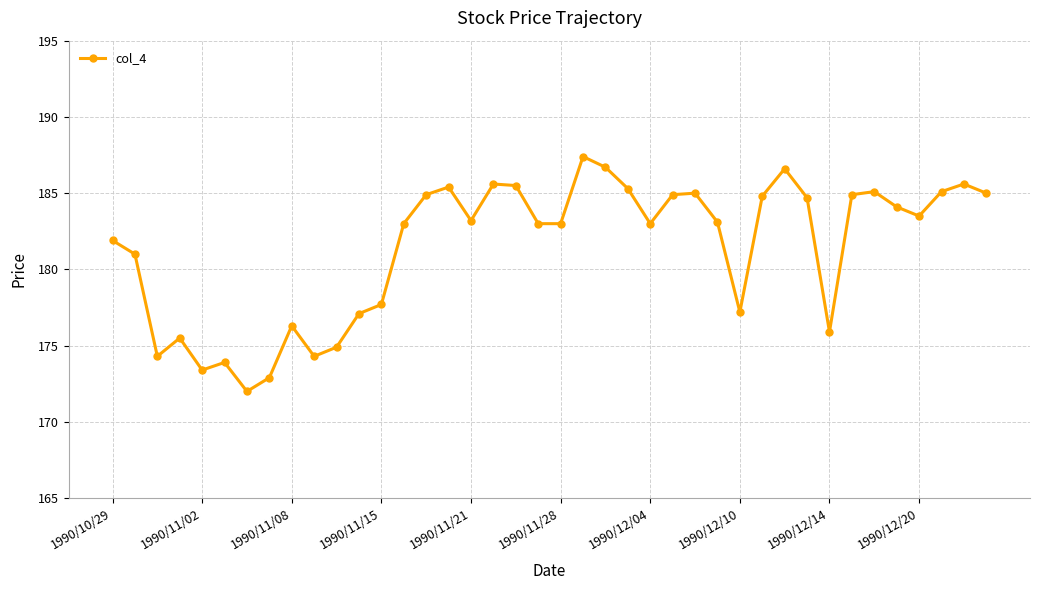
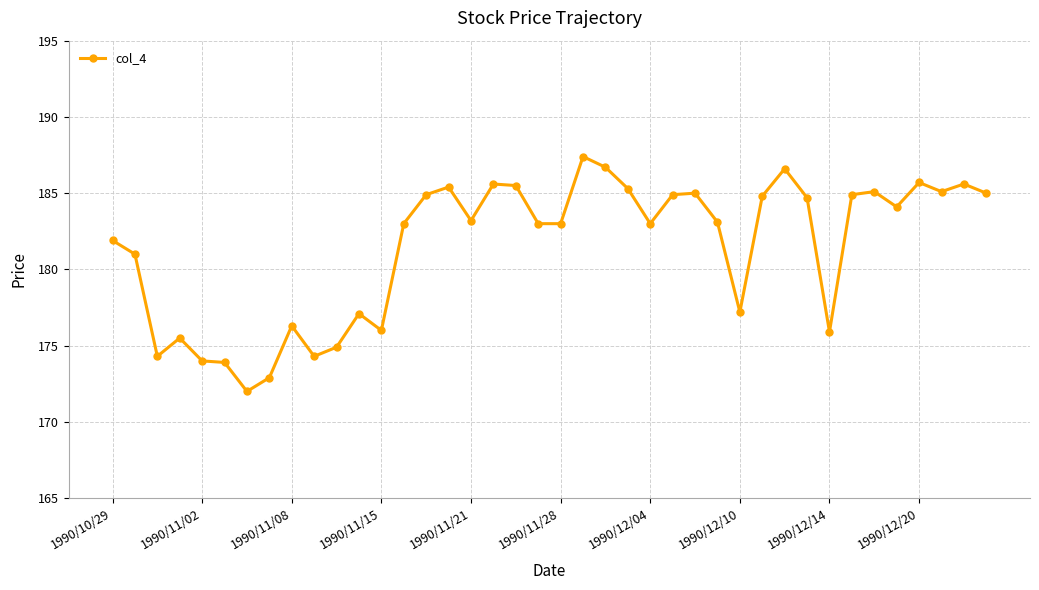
  {
    "1990/10/29": 181.9,
-   "1990/11/02": 173.4,
+   "1990/11/02": 174.0,
    "1990/11/08": 176.3,
-   "1990/11/15": 177.7,
+   "1990/11/15": 176.0,
    "1990/11/21": 183.2,
    "1990/11/28": 183.0,
    "1990/12/04": 183.0,
    "1990/12/10": 177.2,
    "1990/12/14": 175.9,
-   "1990/12/20": 183.5
+   "1990/12/20": 185.7
  }
